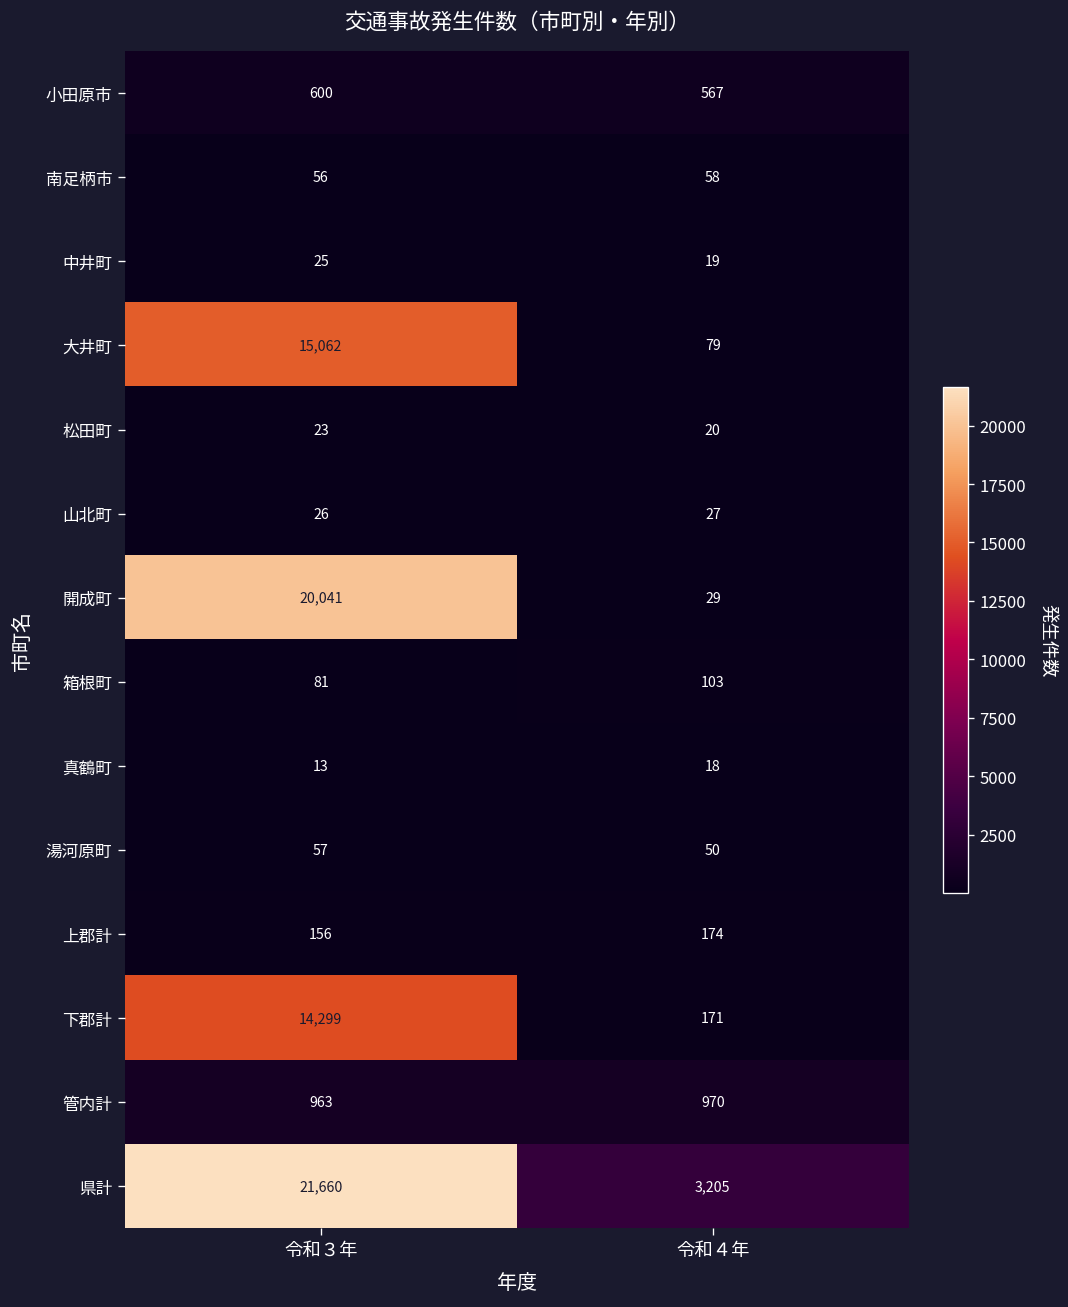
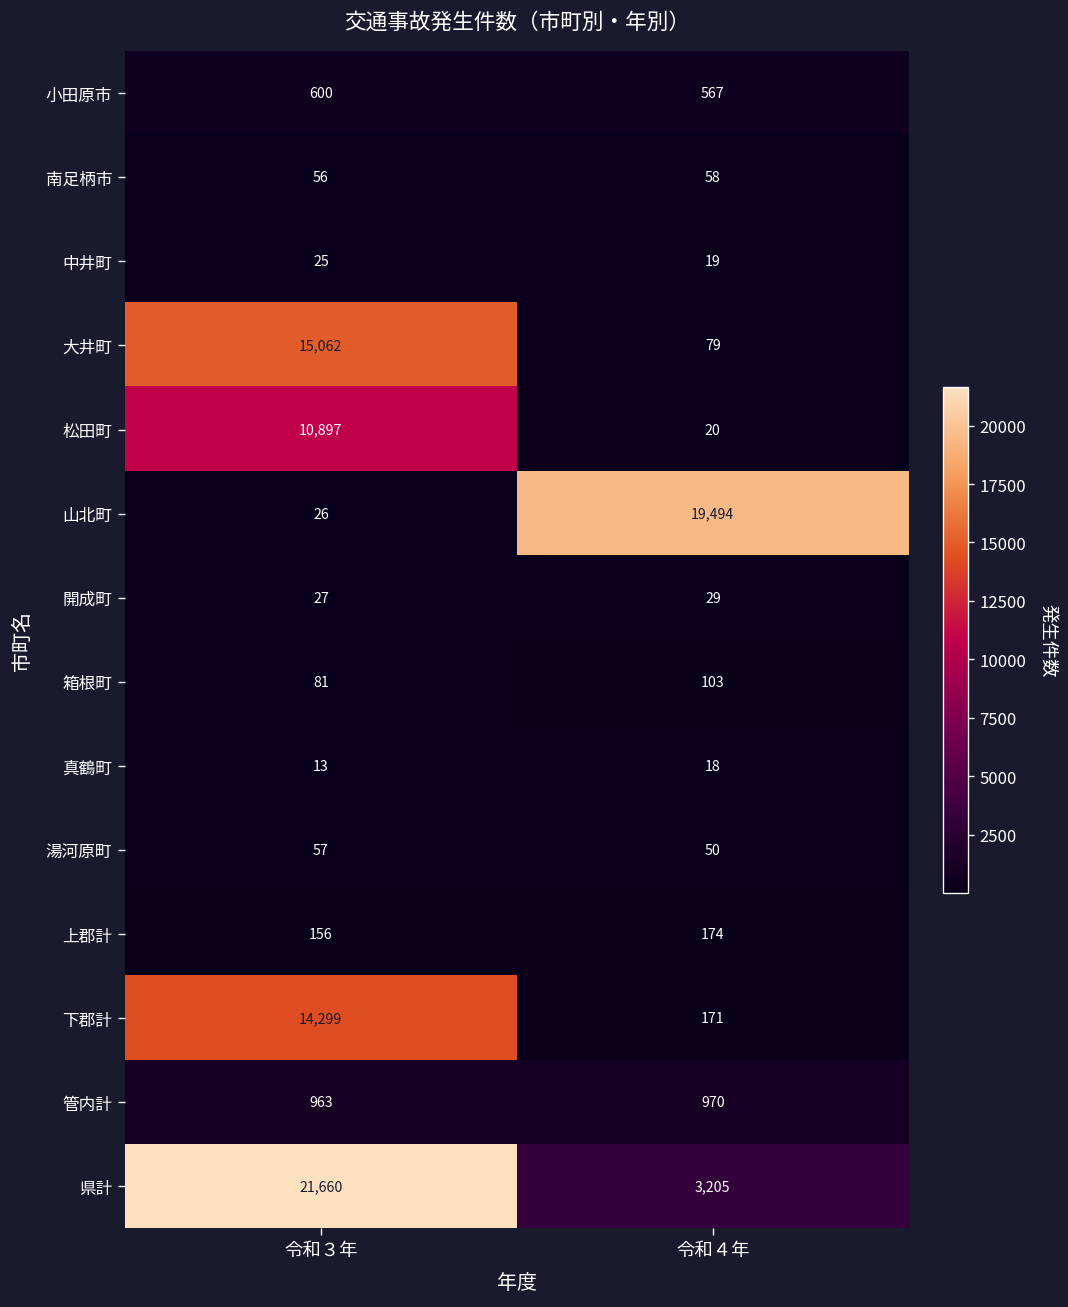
  {
    "小田原市": {
      "令和３年": "600",
      "令和４年": "567"
    },
    "南足柄市": {
      "令和３年": "56",
      "令和４年": "58"
    },
    "中井町": {
      "令和３年": "25",
      "令和４年": "19"
    },
    "大井町": {
      "令和３年": "15,062",
      "令和４年": "79"
    },
    "松田町": {
-     "令和３年": "23",
+     "令和３年": "10,897",
      "令和４年": "20"
    },
    "山北町": {
      "令和３年": "26",
-     "令和４年": "27"
+     "令和４年": "19,494"
    },
    "開成町": {
-     "令和３年": "20,041",
+     "令和３年": "27",
      "令和４年": "29"
    },
    "箱根町": {
      "令和３年": "81",
      "令和４年": "103"
    },
    "真鶴町": {
      "令和３年": "13",
      "令和４年": "18"
    },
    "湯河原町": {
      "令和３年": "57",
      "令和４年": "50"
    },
    "上郡計": {
      "令和３年": "156",
      "令和４年": "174"
    },
    "下郡計": {
      "令和３年": "14,299",
      "令和４年": "171"
    },
    "管内計": {
      "令和３年": "963",
      "令和４年": "970"
    },
    "県計": {
      "令和３年": "21,660",
      "令和４年": "3,205"
    }
  }
